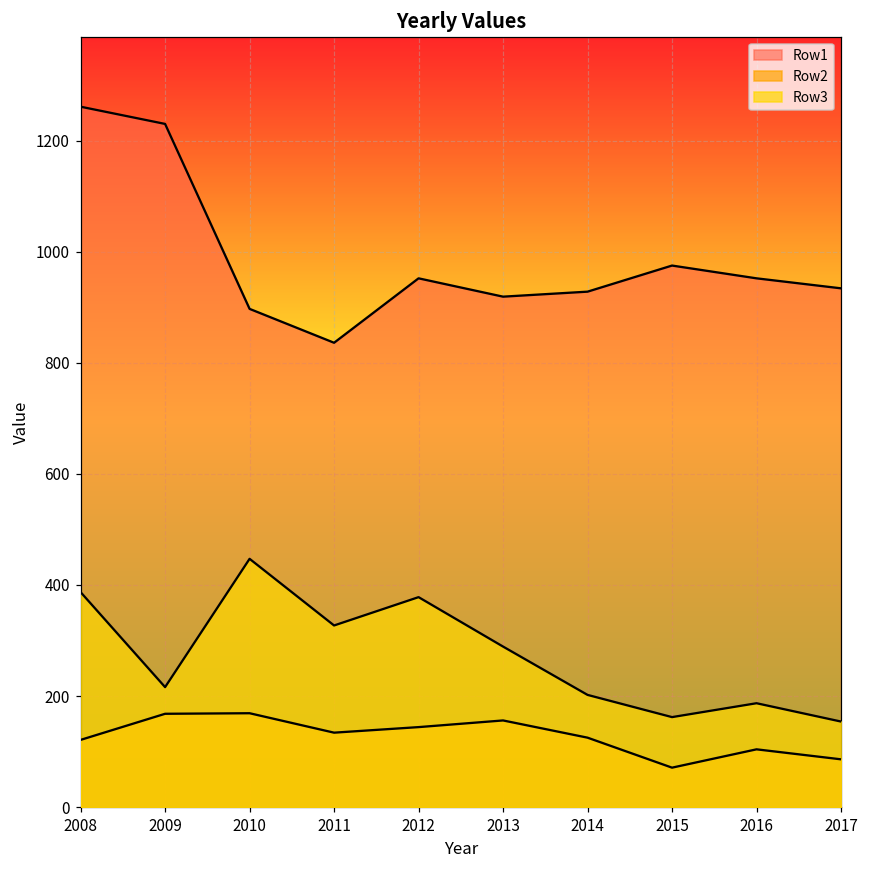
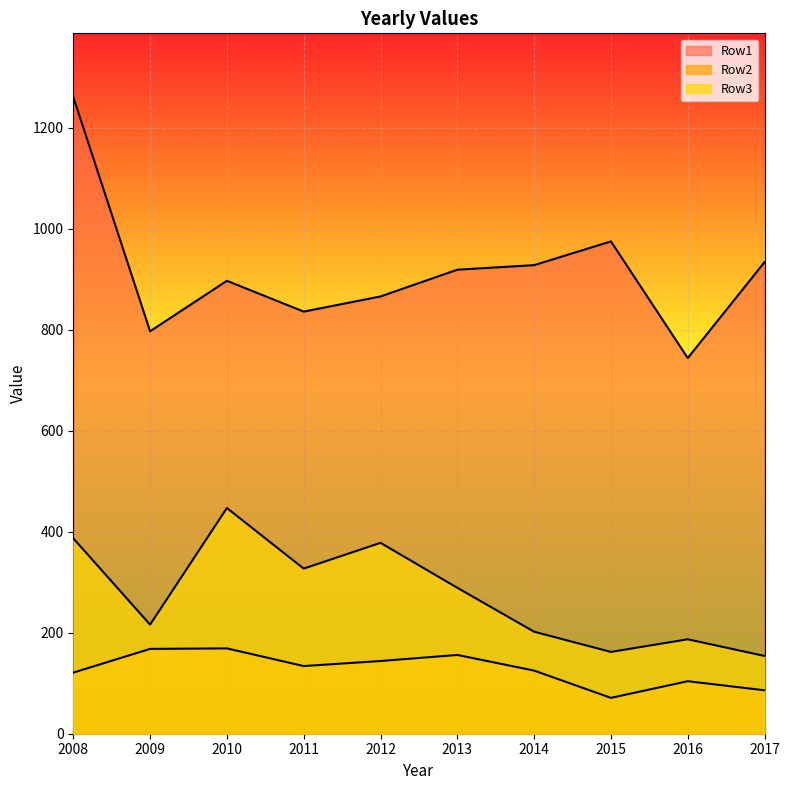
  {
    "Row1": {
      "2008": 1260,
-     "2009": 1230,
+     "2009": 800,
      "2010": 900,
      "2011": 840,
-     "2012": 950,
+     "2012": 870,
      "2013": 920,
      "2014": 930,
      "2015": 980,
-     "2016": 950,
+     "2016": 740,
      "2017": 930
    }
  }
